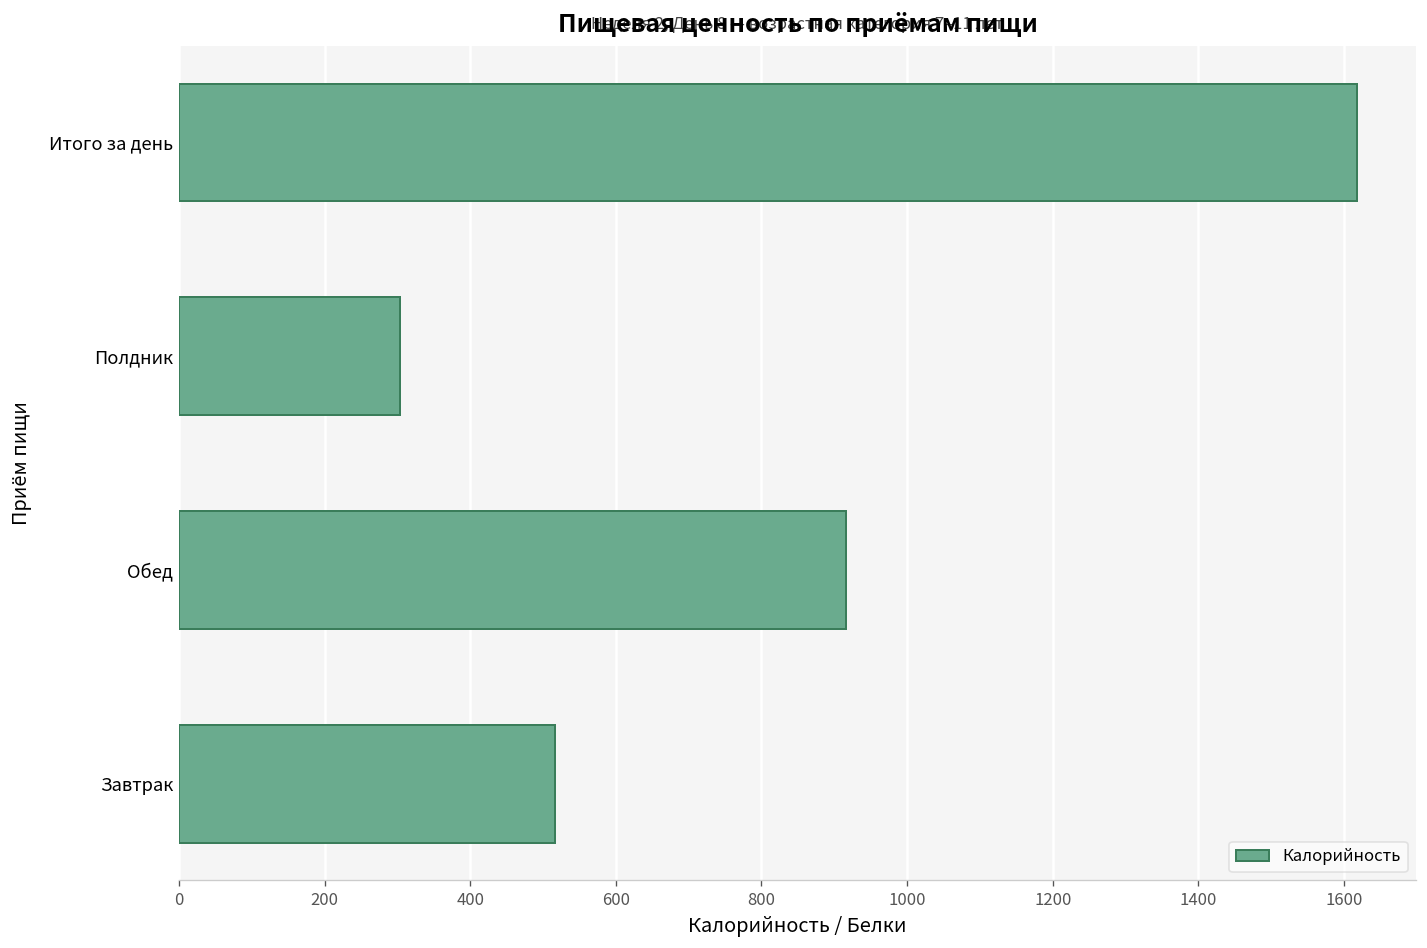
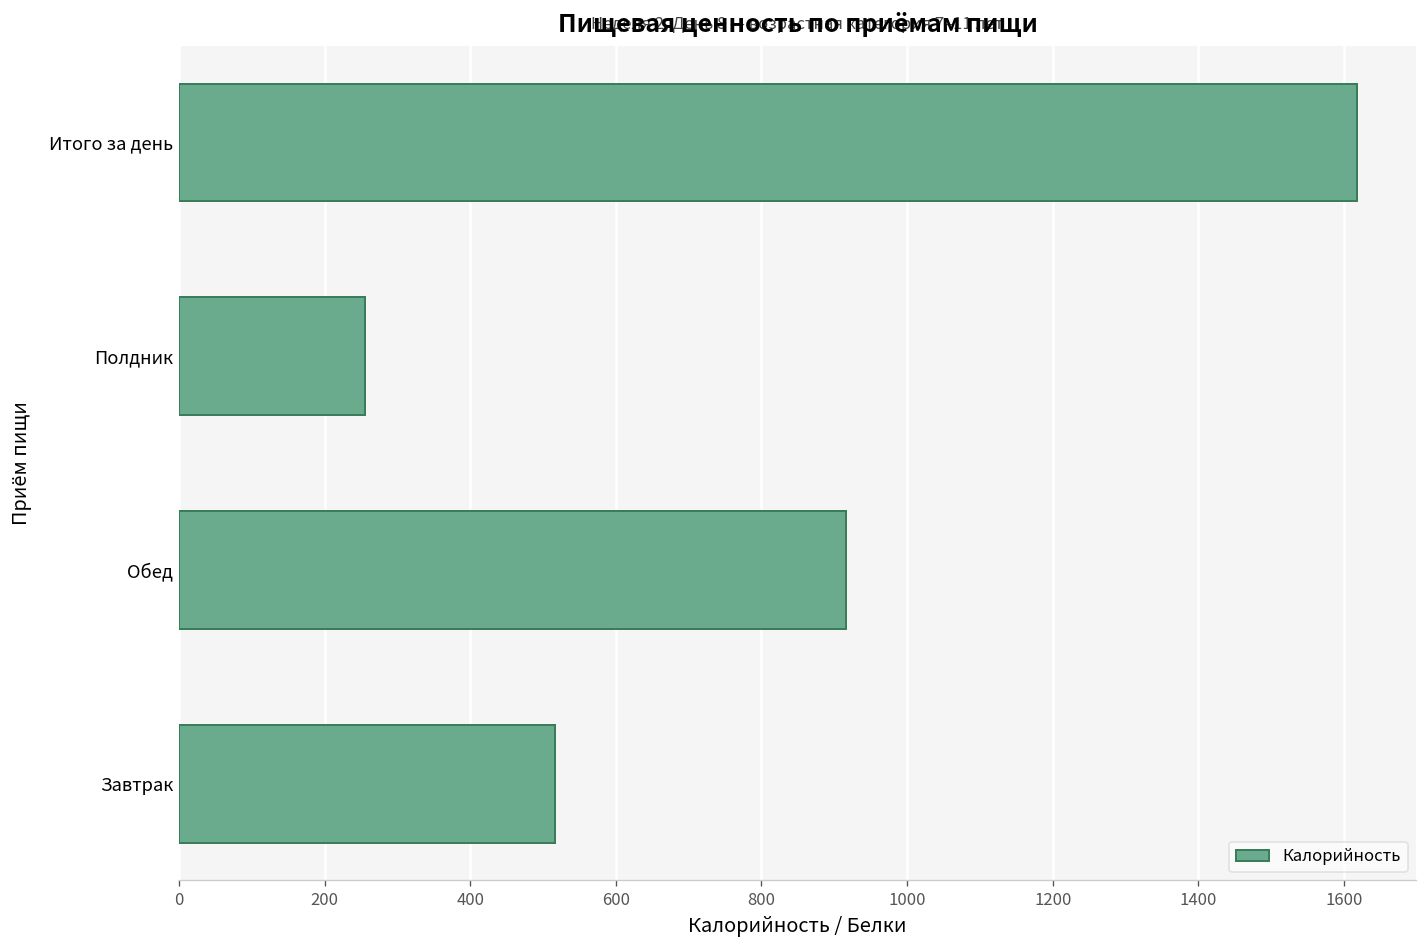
  {
    "Итого за день": 1620,
-   "Полдник": 300,
+   "Полдник": 260,
    "Обед": 920,
    "Завтрак": 520
  }
